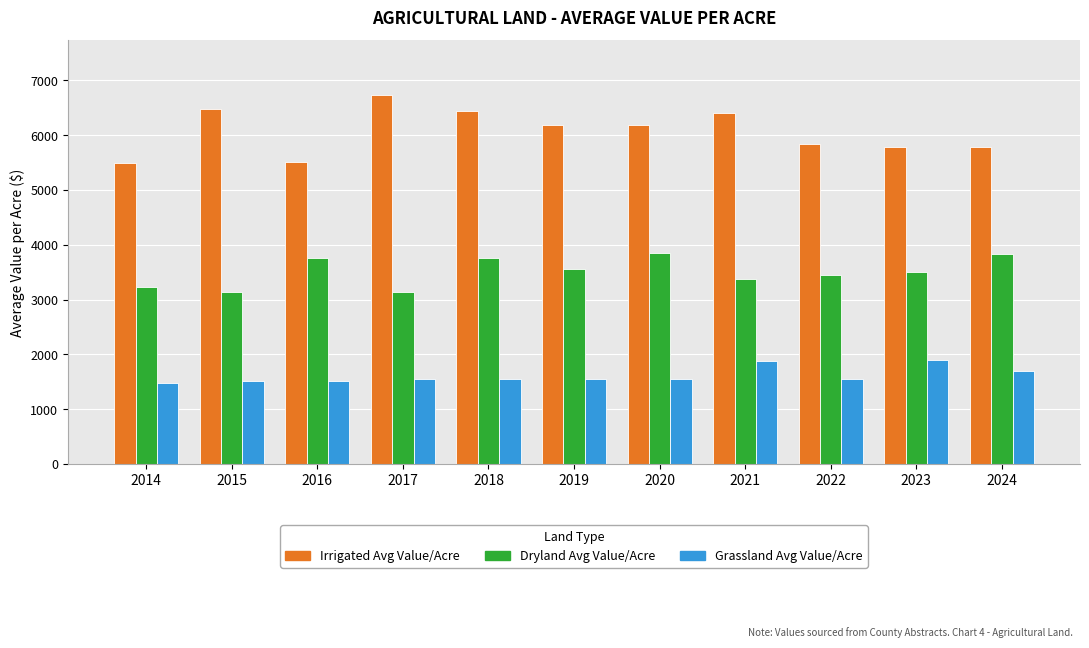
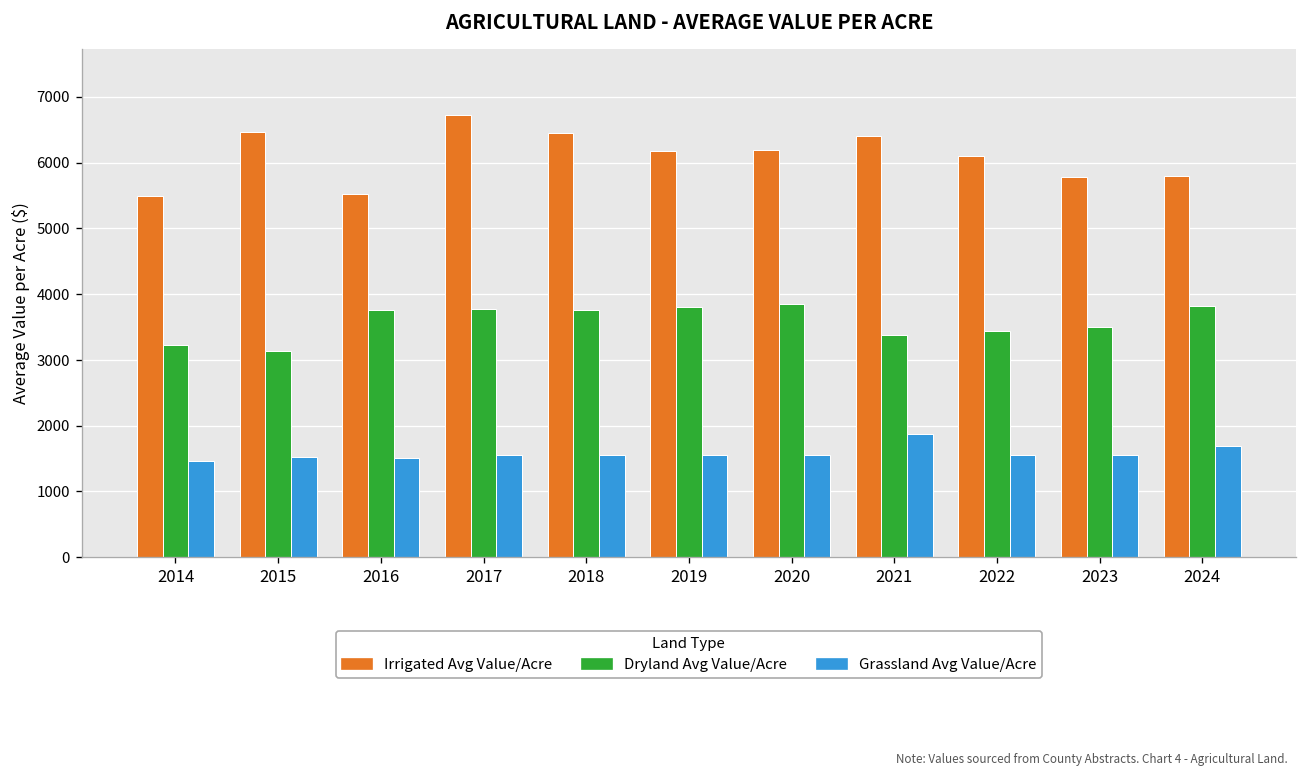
  {
    "Irrigated Avg Value/Acre": {
      "2014": 5500,
      "2015": 6500,
      "2016": 5500,
      "2017": 6700,
      "2018": 6400,
      "2019": 6200,
      "2020": 6200,
      "2021": 6400,
-     "2022": 5800,
+     "2022": 6100,
      "2023": 5800,
      "2024": 5800
    },
    "Dryland Avg Value/Acre": {
      "2014": 3200,
      "2015": 3100,
      "2016": 3800,
-     "2017": 3100,
+     "2017": 3800,
      "2018": 3800,
-     "2019": 3600,
+     "2019": 3800,
      "2020": 3900,
      "2021": 3400,
      "2022": 3400,
      "2023": 3500,
      "2024": 3800
    },
    "Grassland Avg Value/Acre": {
      "2014": 1500,
      "2015": 1500,
      "2016": 1500,
      "2017": 1600,
      "2018": 1600,
      "2019": 1600,
      "2020": 1600,
      "2021": 1900,
      "2022": 1600,
-     "2023": 1900,
+     "2023": 1600,
      "2024": 1700
    }
  }
